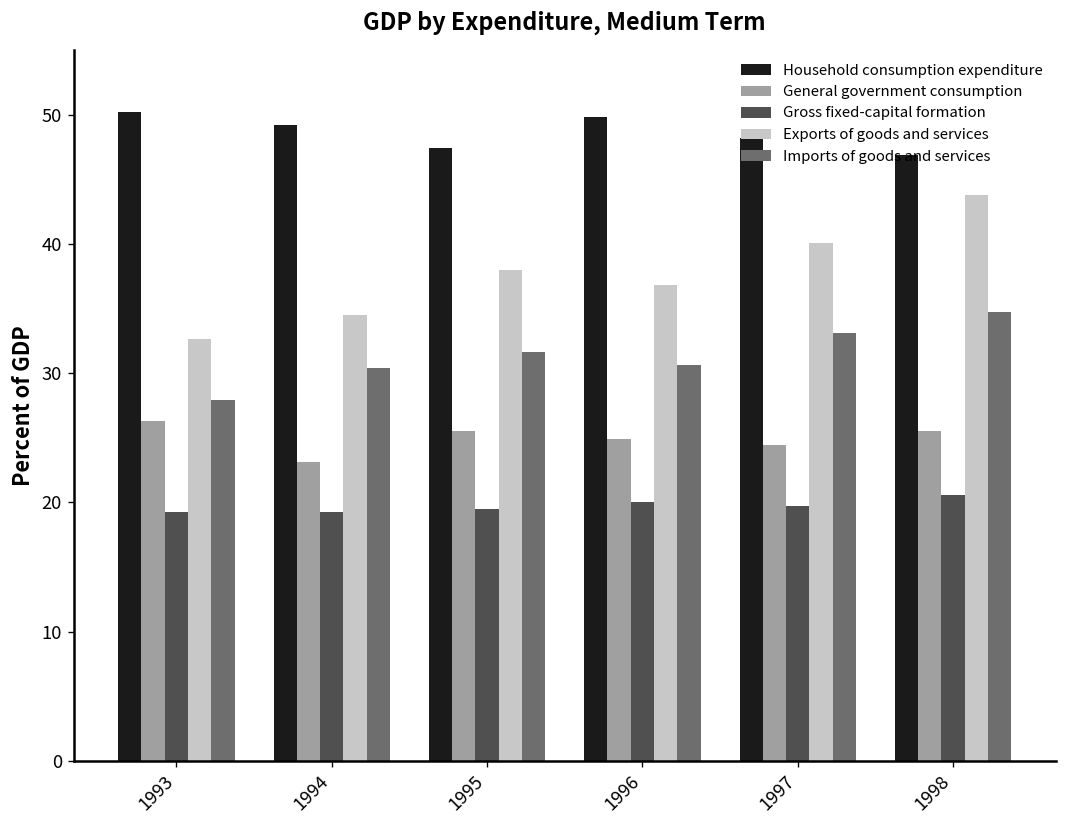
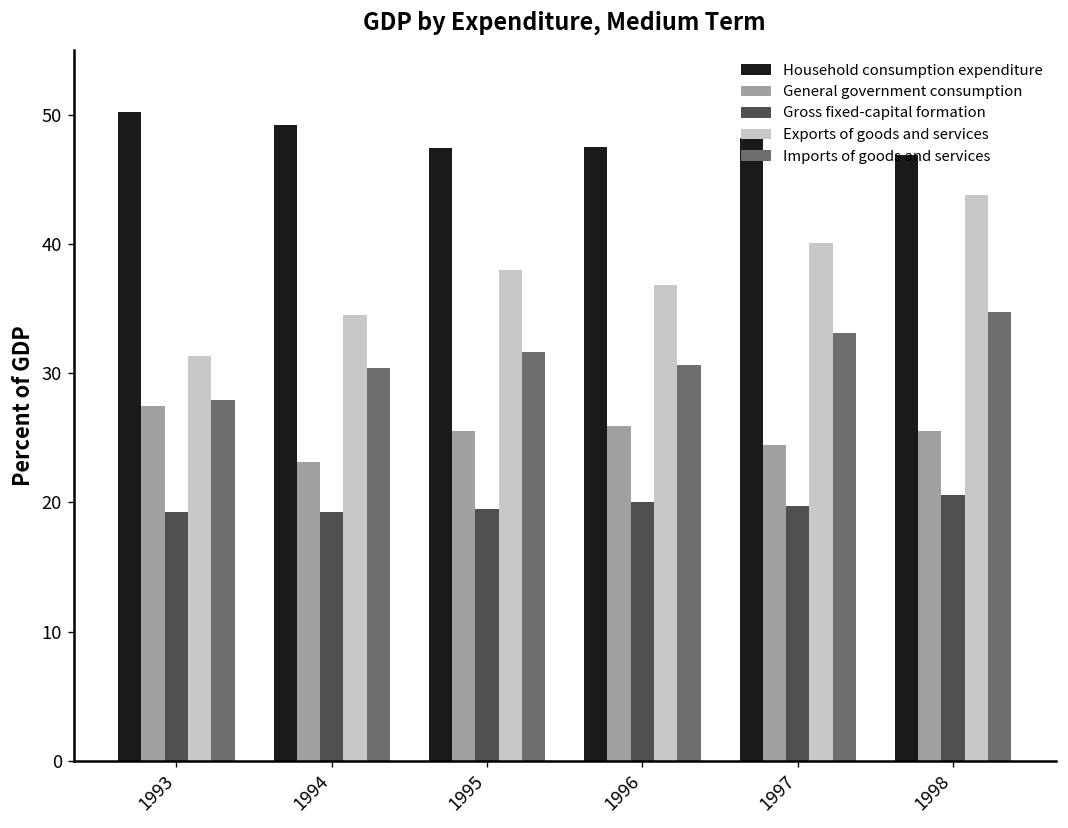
  {
    "Household consumption expenditure": {
      "1993": 50.2,
      "1994": 49.2,
      "1995": 47.4,
-     "1996": 49.8,
+     "1996": 47.5,
      "1997": 48.2,
      "1998": 46.9
    },
    "General government consumption": {
-     "1993": 26.3,
+     "1993": 27.5,
      "1994": 23.1,
      "1995": 25.5,
-     "1996": 24.9,
+     "1996": 25.9,
      "1997": 24.4,
      "1998": 25.5
    },
    "Exports of goods and services": {
-     "1993": 32.6,
+     "1993": 31.3,
      "1994": 34.5,
      "1995": 38.0,
      "1996": 36.8,
      "1997": 40.1,
      "1998": 43.8
    }
  }
